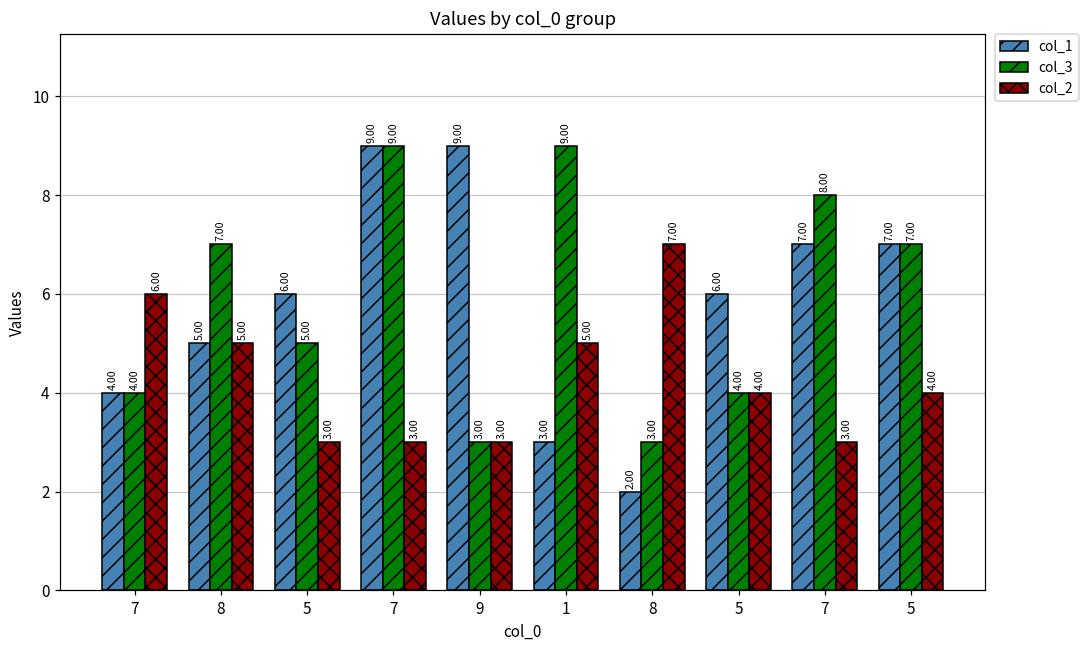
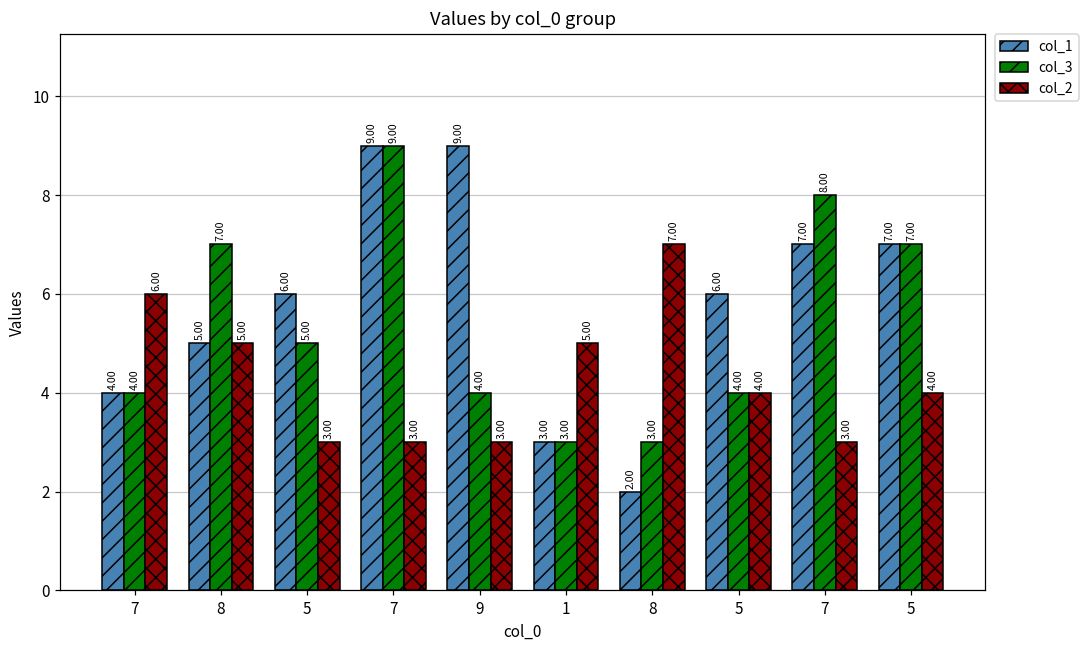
  {
    "col_1": {
      "9": 9.00,
      "1": 3.00
    },
    "col_3": {
-     "9": 3.00,
-     "1": 9.00
+     "9": 4.00,
+     "1": 3.00
    },
    "col_2": {
      "9": 3.00,
      "1": 5.00
    }
  }
